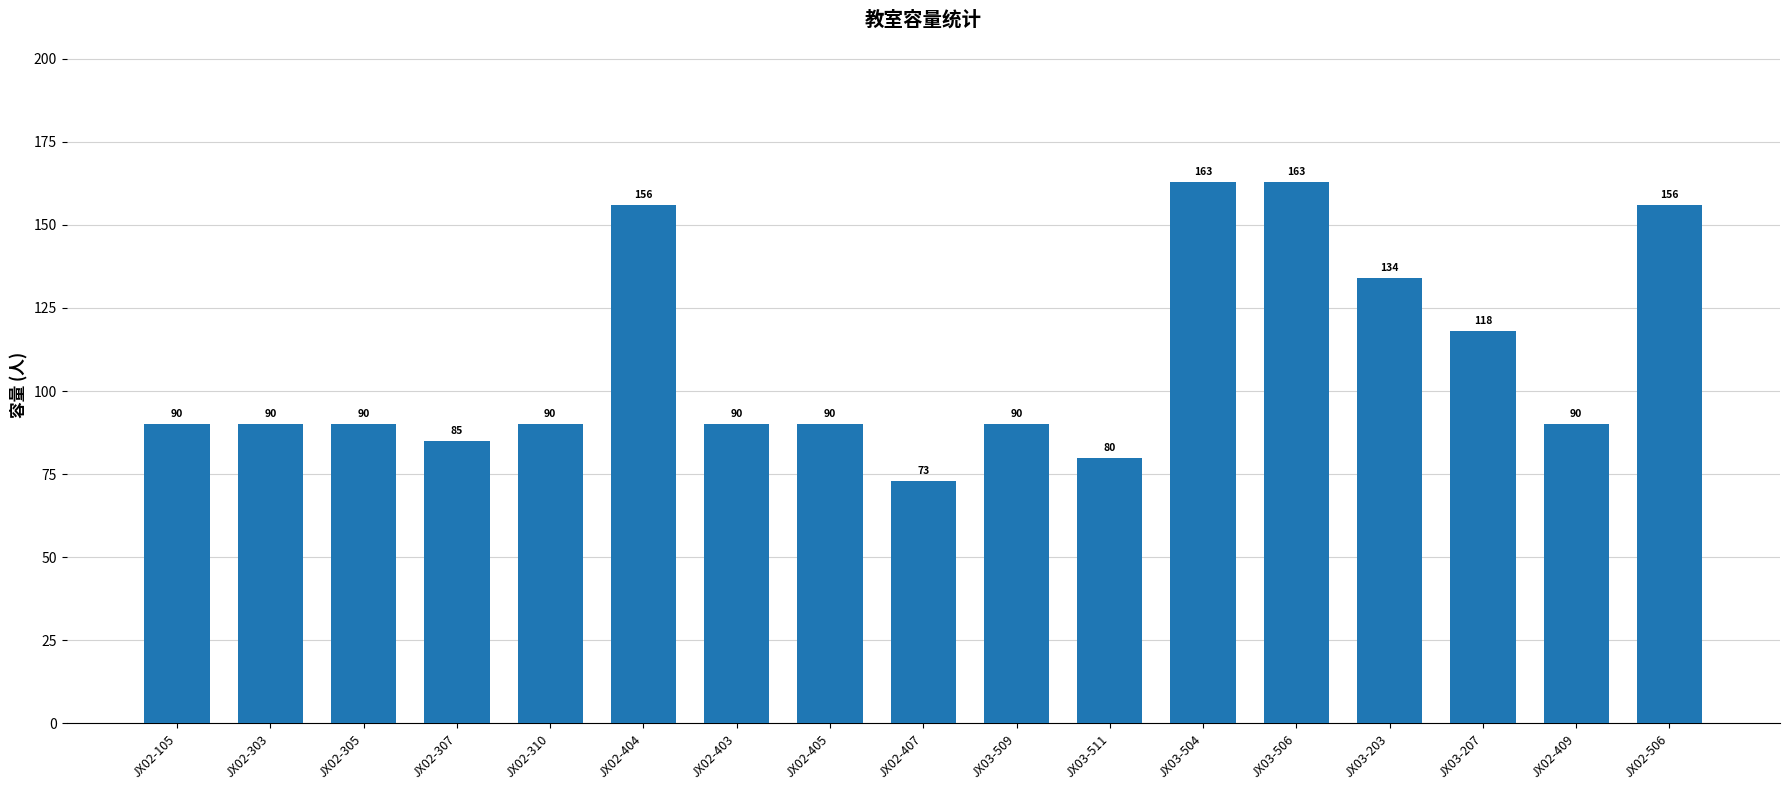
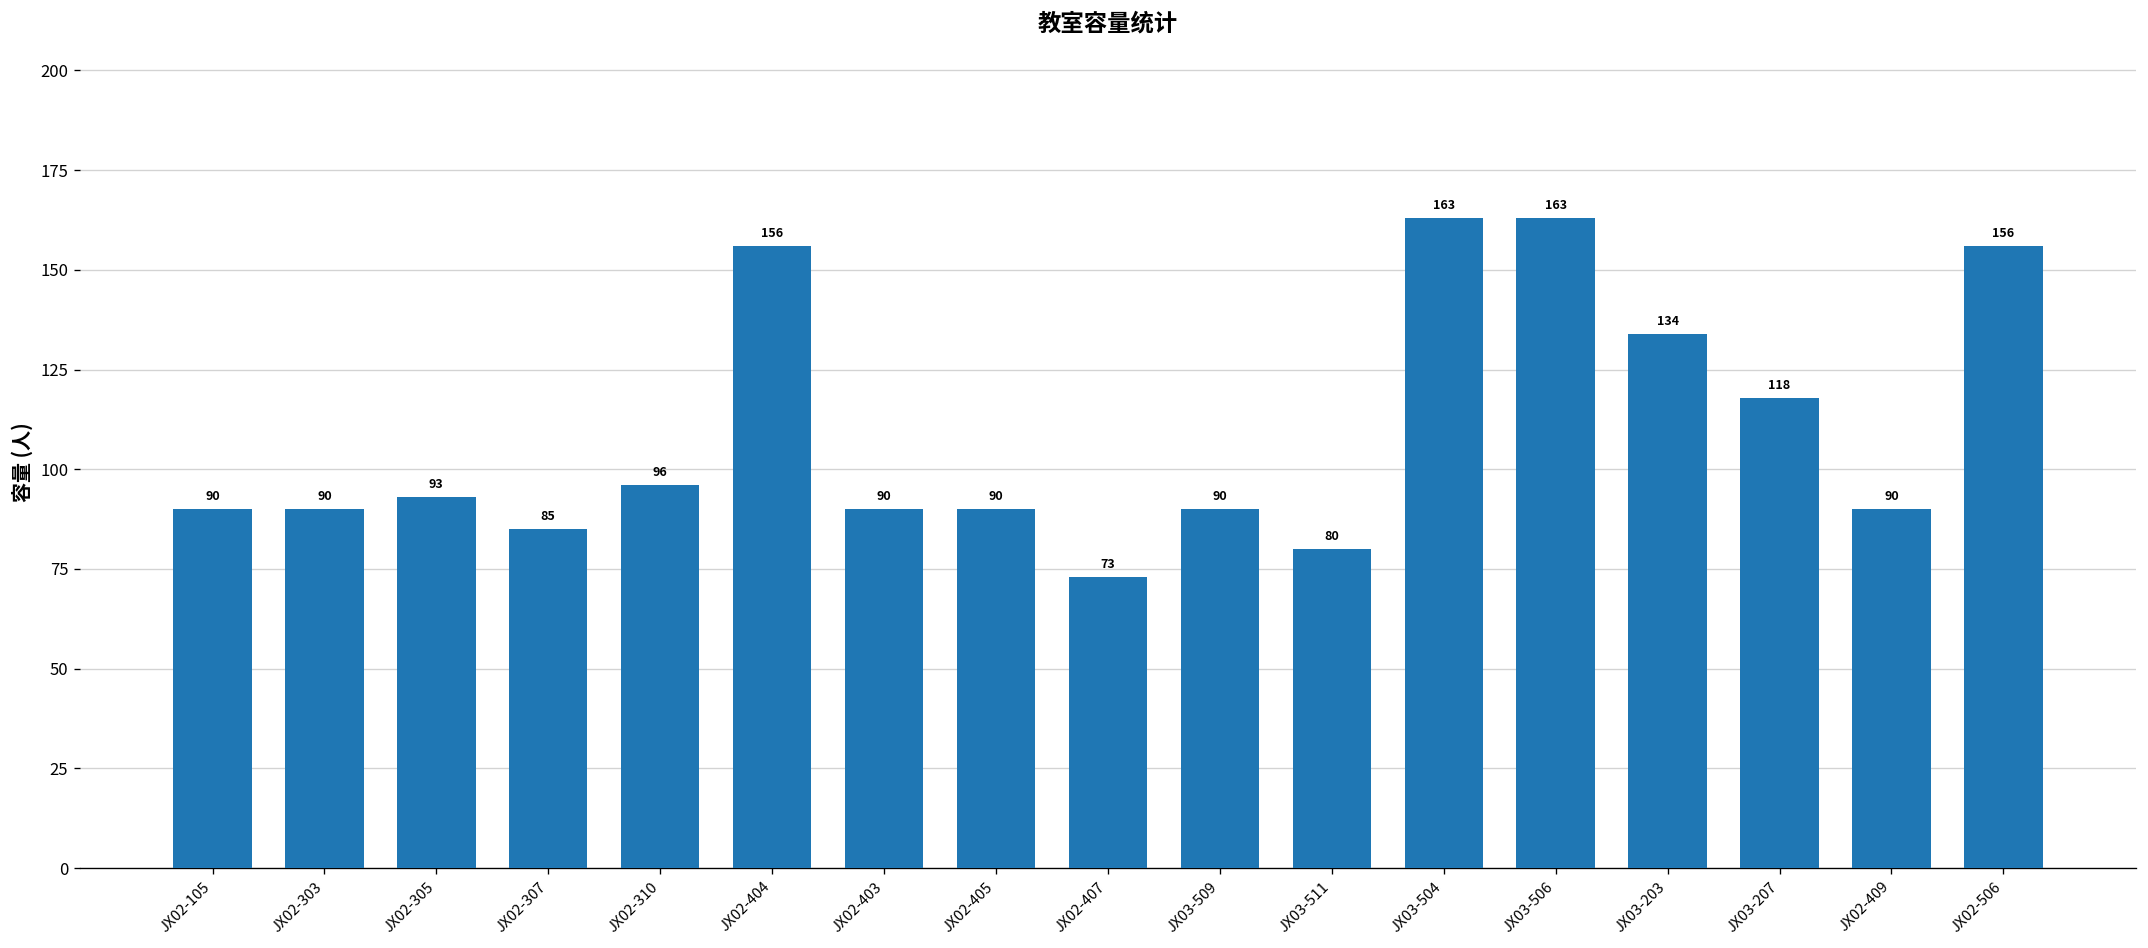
  {
    "JX02-105": 90,
    "JX02-303": 90,
-   "JX02-305": 90,
+   "JX02-305": 93,
    "JX02-307": 85,
-   "JX02-310": 90,
+   "JX02-310": 96,
    "JX02-404": 156,
    "JX02-403": 90,
    "JX02-405": 90,
    "JX02-407": 73,
    "JX03-509": 90,
    "JX03-511": 80,
    "JX03-504": 163,
    "JX03-506": 163,
    "JX03-203": 134,
    "JX03-207": 118,
    "JX02-409": 90,
    "JX02-506": 156
  }
